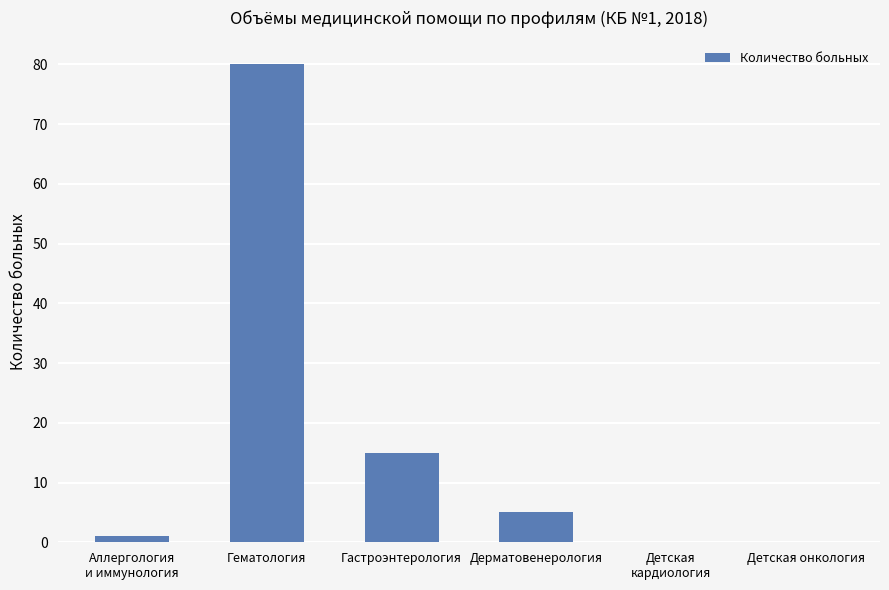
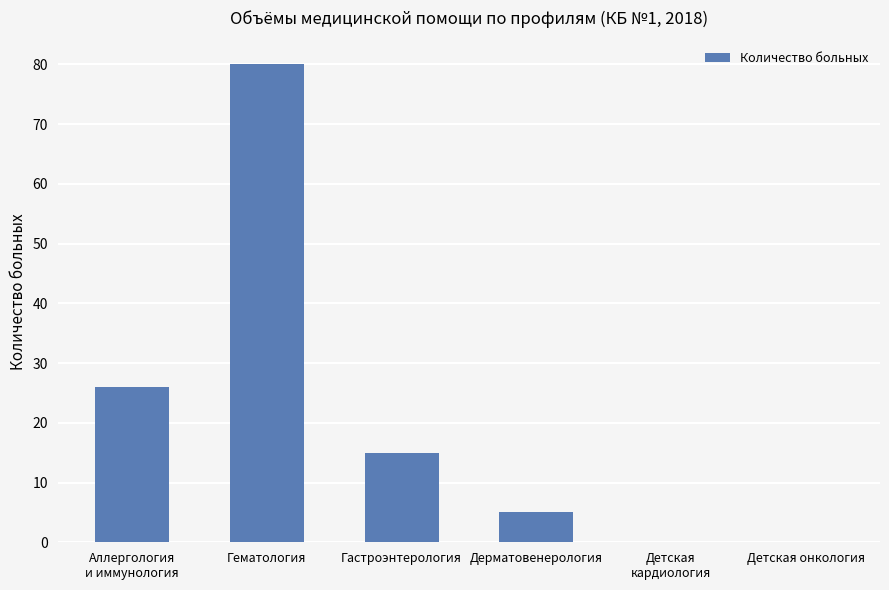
  {
-   "Аллергология и иммунология": 1,
+   "Аллергология и иммунология": 26,
    "Гематология": 80,
    "Гастроэнтерология": 15,
    "Дерматовенерология": 5,
    "Детская кардиология": 0,
    "Детская онкология": 0
  }
